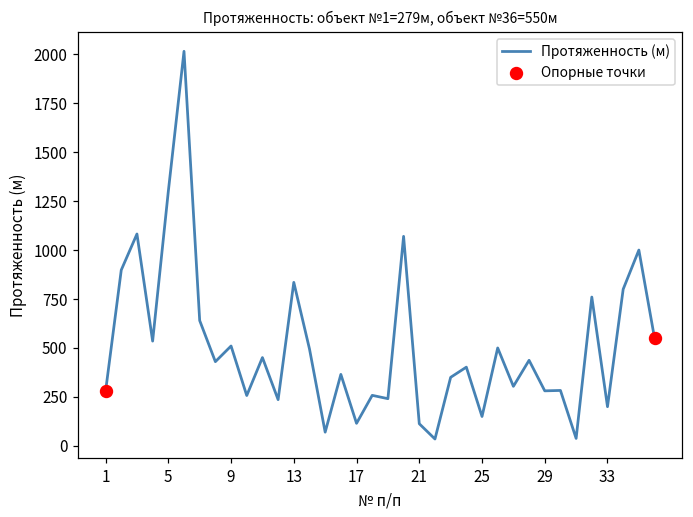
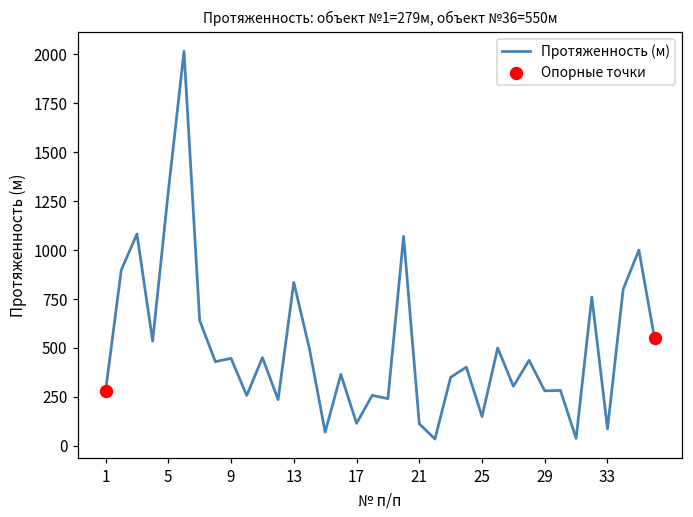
  {
    "Протяженность (м)": {
      "5": 1300,
-     "9": 510,
+     "9": 450,
      "13": 840,
      "17": 120,
      "21": 110,
      "25": 150,
      "29": 280,
-     "33": 200
+     "33": 90
    }
  }
